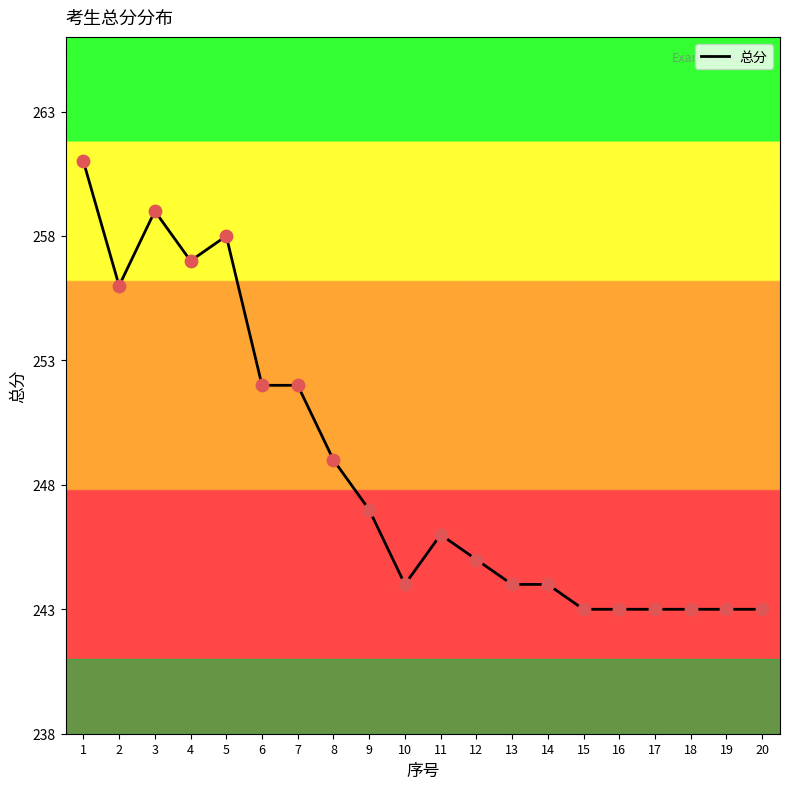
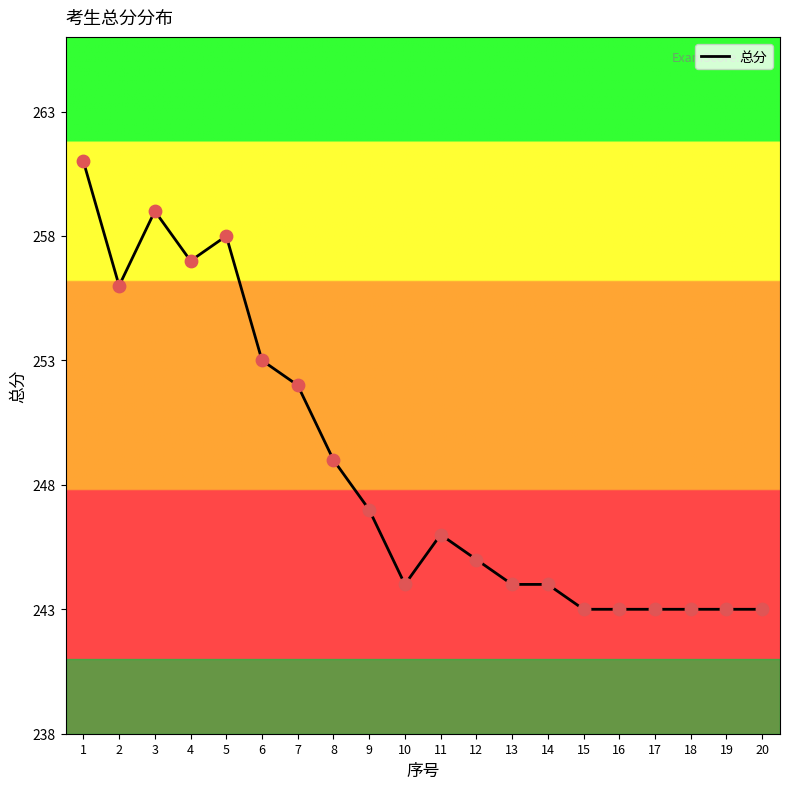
  {
    "1": 261,
    "2": 256,
    "3": 259,
    "4": 257,
    "5": 258,
-   "6": 252,
+   "6": 253,
    "7": 252,
    "8": 249,
    "9": 247,
    "10": 244,
    "11": 246,
    "12": 245,
    "13": 244,
    "14": 244,
    "15": 243,
    "16": 243,
    "17": 243,
    "18": 243,
    "19": 243,
    "20": 243
  }
